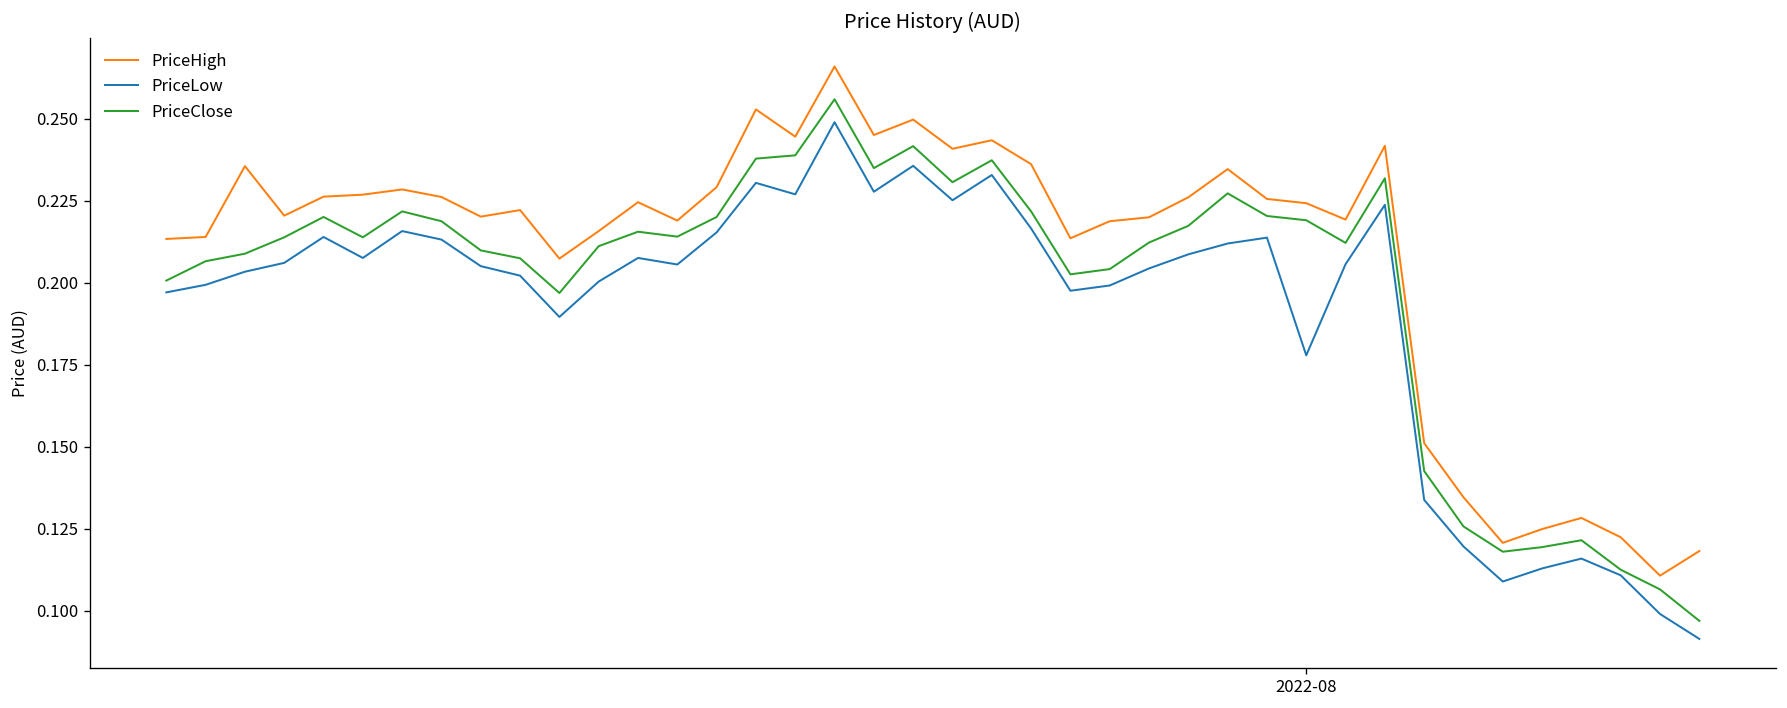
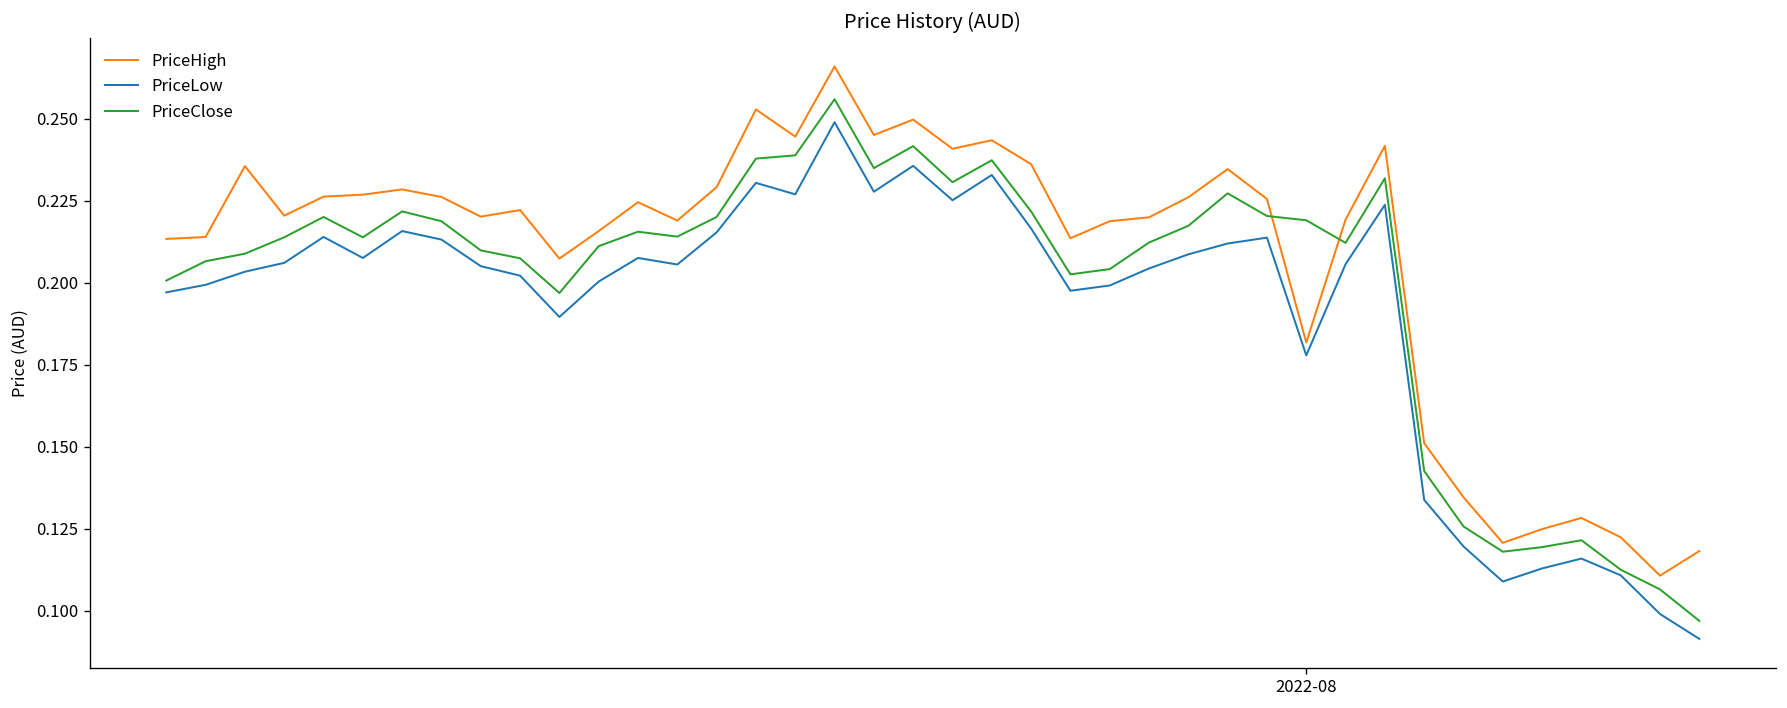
  {
    "PriceHigh": {
-     "2022-08": 0.224
+     "2022-08": 0.182
    },
    "PriceLow": {
      "2022-08": 0.178
    },
    "PriceClose": {
      "2022-08": 0.219
    }
  }
